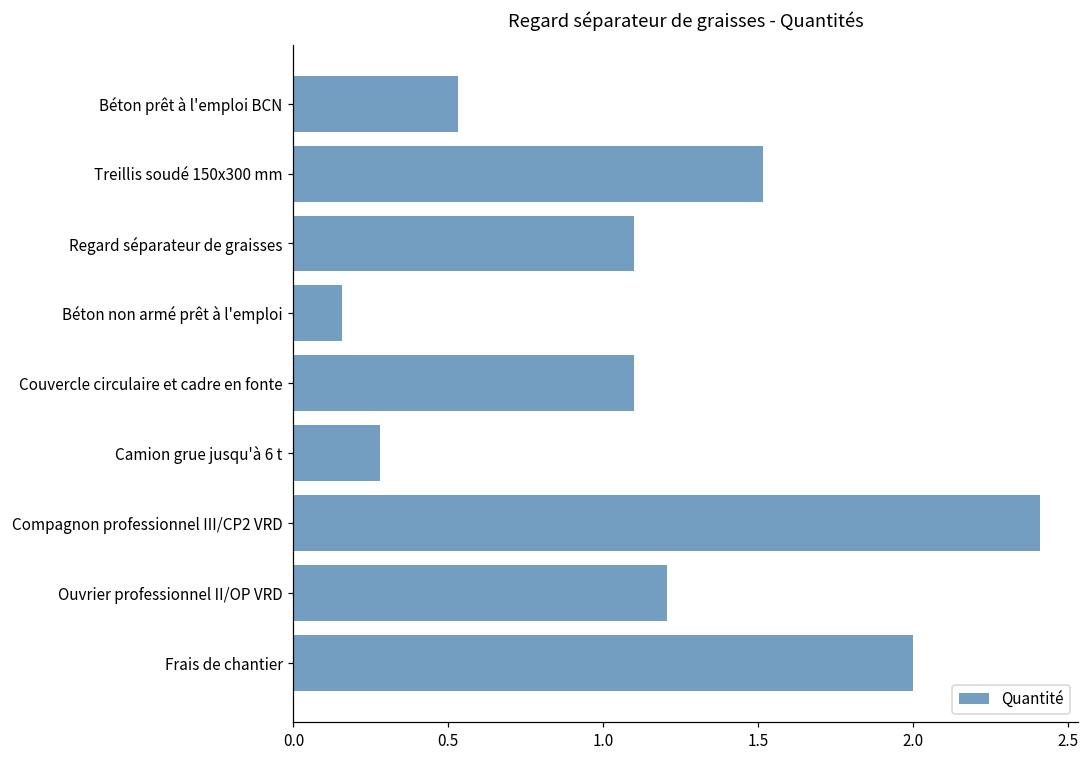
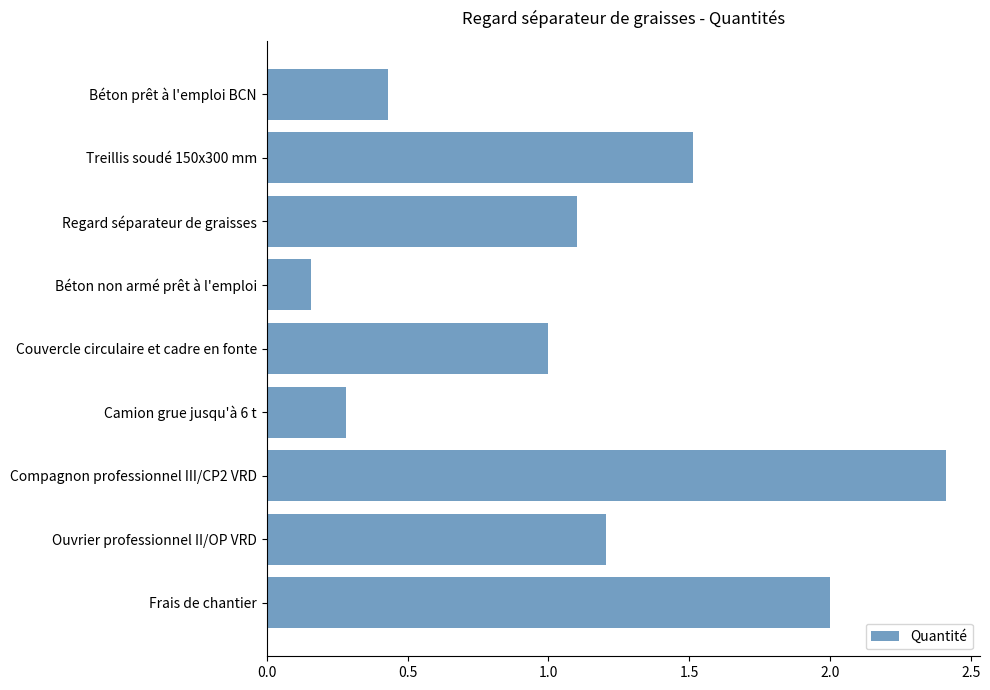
  {
-   "Béton prêt à l'emploi BCN": 0.53,
+   "Béton prêt à l'emploi BCN": 0.43,
    "Treillis soudé 150x300 mm": 1.51,
    "Regard séparateur de graisses": 1.10,
    "Béton non armé prêt à l'emploi": 0.16,
-   "Couvercle circulaire et cadre en fonte": 1.1,
+   "Couvercle circulaire et cadre en fonte": 1.0,
    "Camion grue jusqu'à 6 t": 0.28,
    "Compagnon professionnel III/CP2 VRD": 2.41,
    "Ouvrier professionnel II/OP VRD": 1.21,
    "Frais de chantier": 2.00
  }
